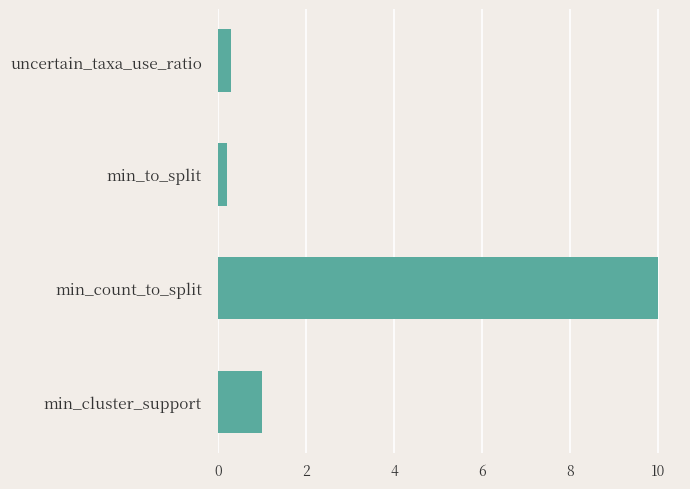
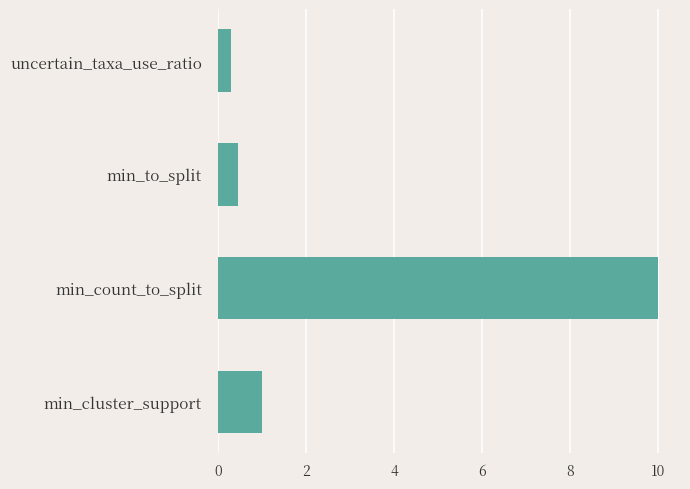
  {
    "uncertain_taxa_use_ratio": 0.3,
-   "min_to_split": 0.2,
+   "min_to_split": 0.5,
    "min_count_to_split": 10.0,
    "min_cluster_support": 1.0
  }
